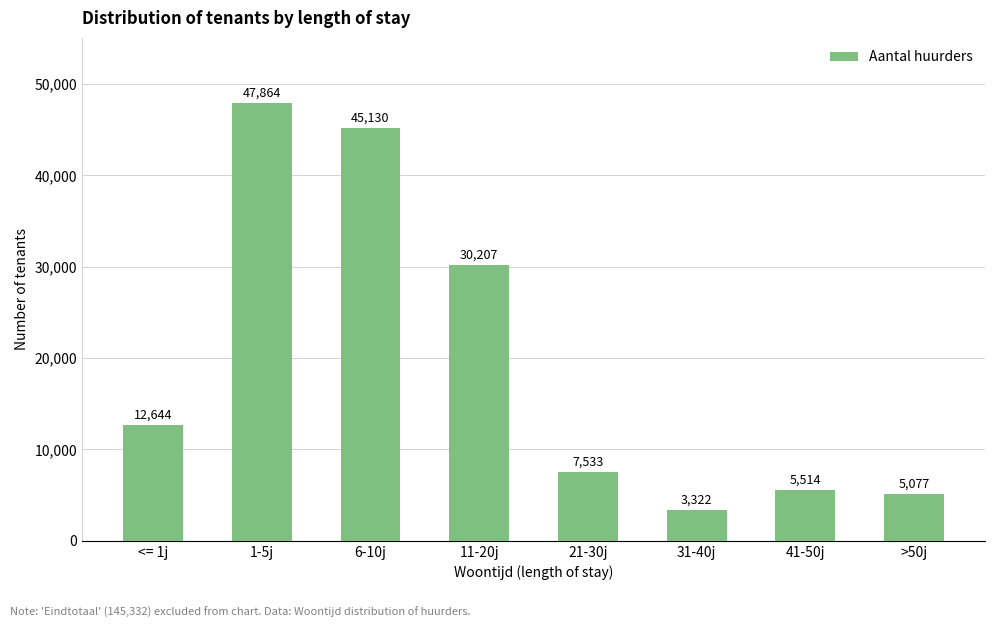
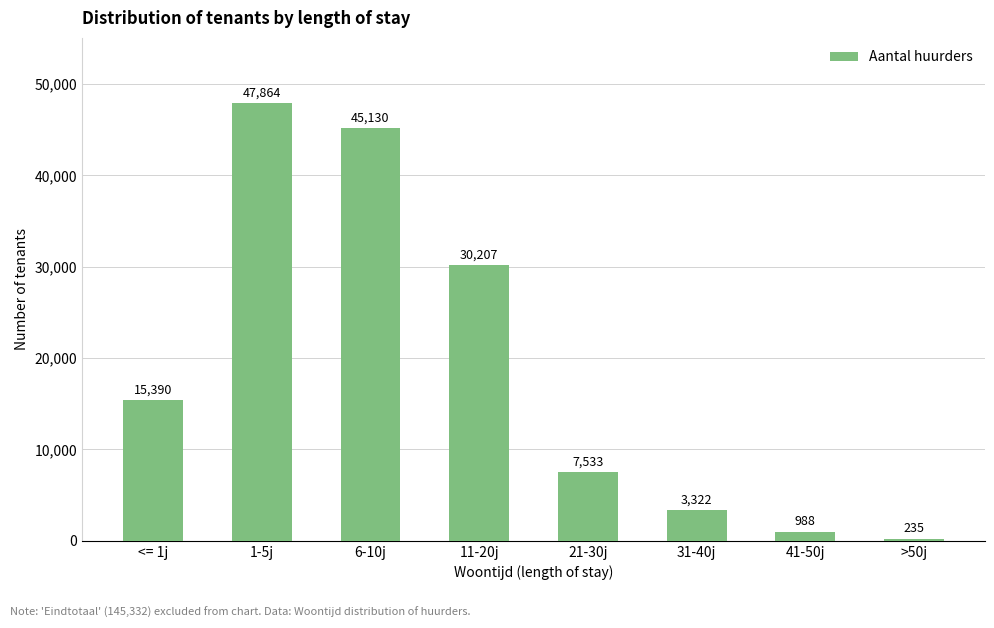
  {
-   "<= 1j": "12,644",
+   "<= 1j": "15,390",
    "1-5j": "47,864",
    "6-10j": "45,130",
    "11-20j": "30,207",
    "21-30j": "7,533",
    "31-40j": "3,322",
-   "41-50j": "5,514",
-   ">50j": "5,077"
+   "41-50j": "988",
+   ">50j": "235"
  }
